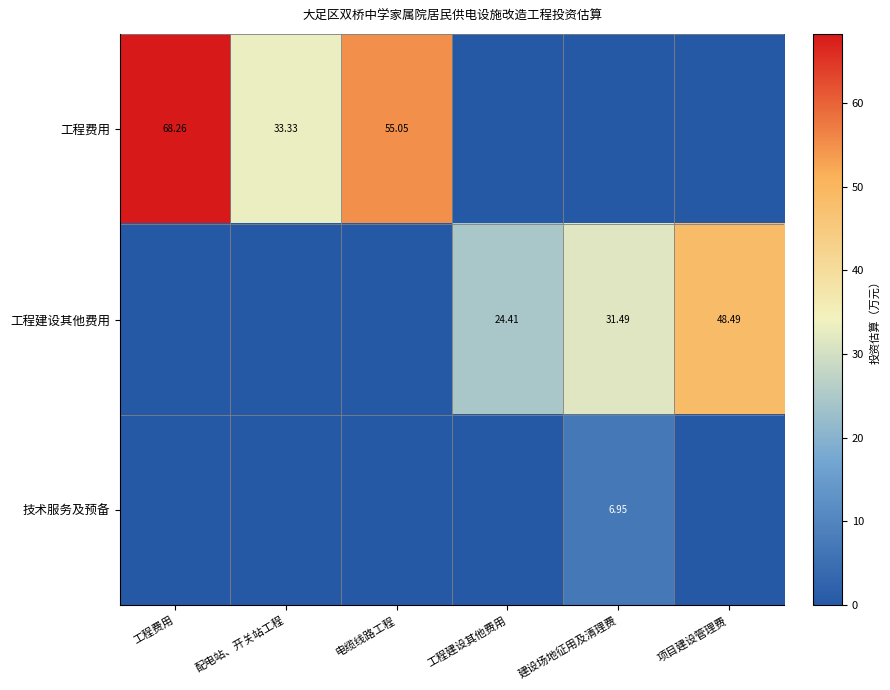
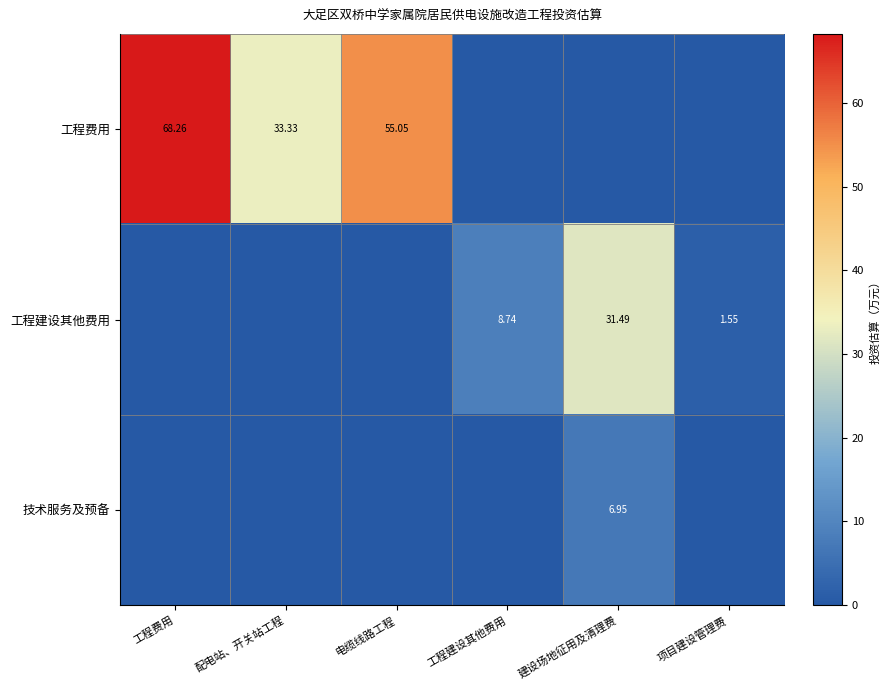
  {
    "工程费用": {
      "工程费用": 68.26,
      "配电站、开关站工程": 33.33,
      "电缆线路工程": 55.05
    },
    "工程建设其他费用": {
-     "工程建设其他费用": 24.41,
+     "工程建设其他费用": 8.74,
      "建设场地征用及清理费": 31.49,
-     "项目建设管理费": 48.49
+     "项目建设管理费": 1.55
    },
    "技术服务及预备": {
      "建设场地征用及清理费": 6.95
    }
  }
